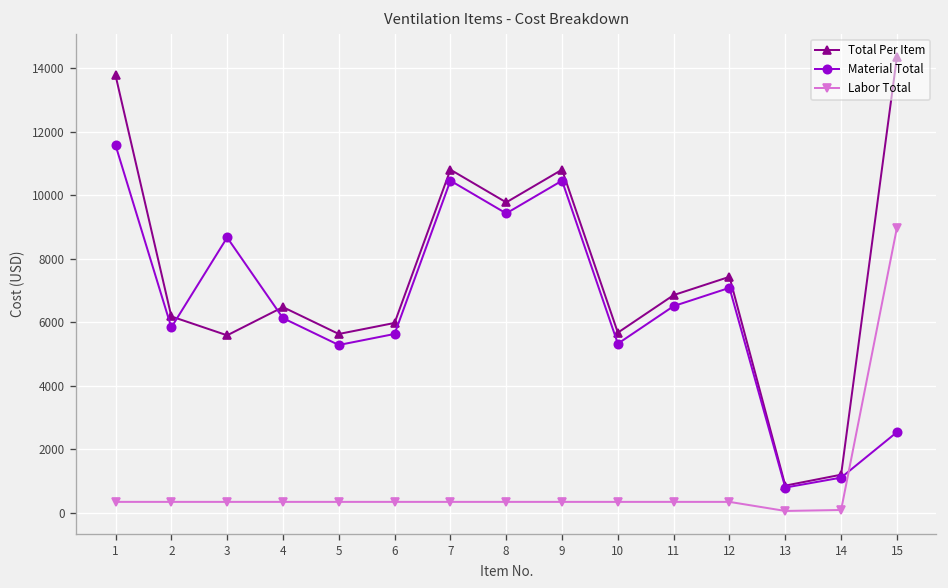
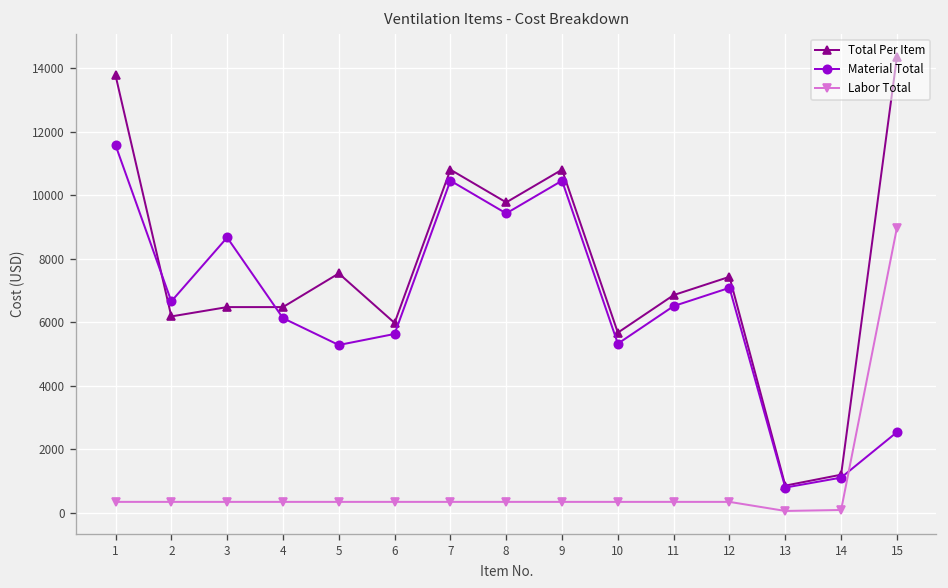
  {
    "Total Per Item": {
      "1": 13800,
      "2": 6200,
-     "3": 5600,
+     "3": 6500,
      "4": 6500,
-     "5": 5600,
+     "5": 7500,
      "6": 6000,
      "7": 10800,
      "8": 9800,
      "9": 10800,
      "10": 5700,
      "11": 6900,
      "12": 7400
    },
    "Material Total": {
      "1": 11600,
-     "2": 5800,
+     "2": 6700,
      "3": 8700,
      "4": 6100,
      "5": 5300,
      "6": 5600,
      "7": 10500,
      "8": 9400,
      "9": 10500,
      "10": 5300,
      "11": 6500,
      "12": 7100,
      "15": 2500
    },
    "Labor Total": {
      "1": 300,
      "2": 300,
      "3": 300,
      "4": 300,
      "5": 300,
      "6": 300,
      "7": 300,
      "8": 300,
      "9": 300,
      "10": 300,
      "11": 300,
      "12": 300,
      "13": 100,
      "14": 100,
      "15": 9000
    }
  }
